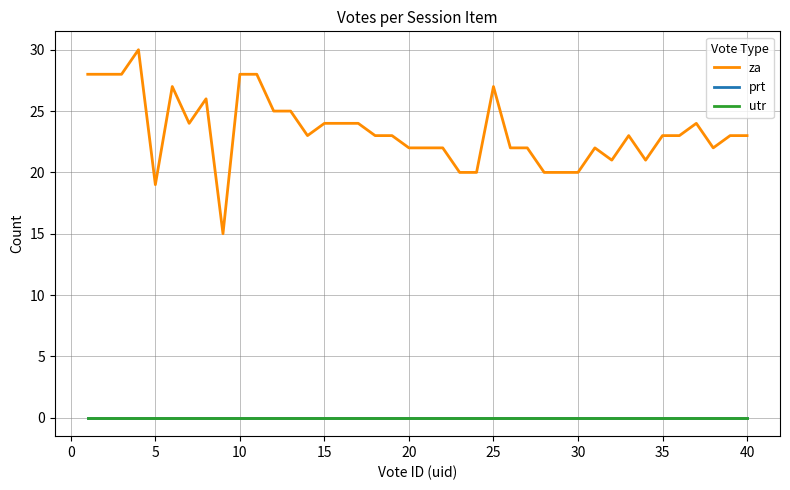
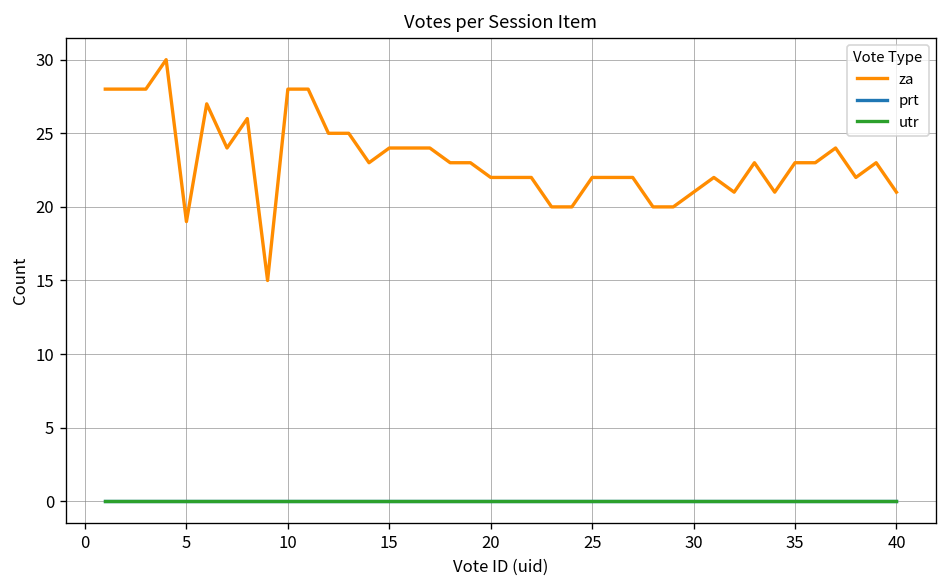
  {
    "za": {
      "5": 19,
      "10": 28,
      "15": 24,
      "20": 22,
-     "25": 27,
-     "30": 20,
+     "25": 22,
+     "30": 21,
      "35": 23,
-     "40": 23
+     "40": 21
    },
    "utr": {
      "5": 0,
      "10": 0,
      "15": 0,
      "20": 0,
      "25": 0,
      "30": 0,
      "35": 0,
      "40": 0
    }
  }
